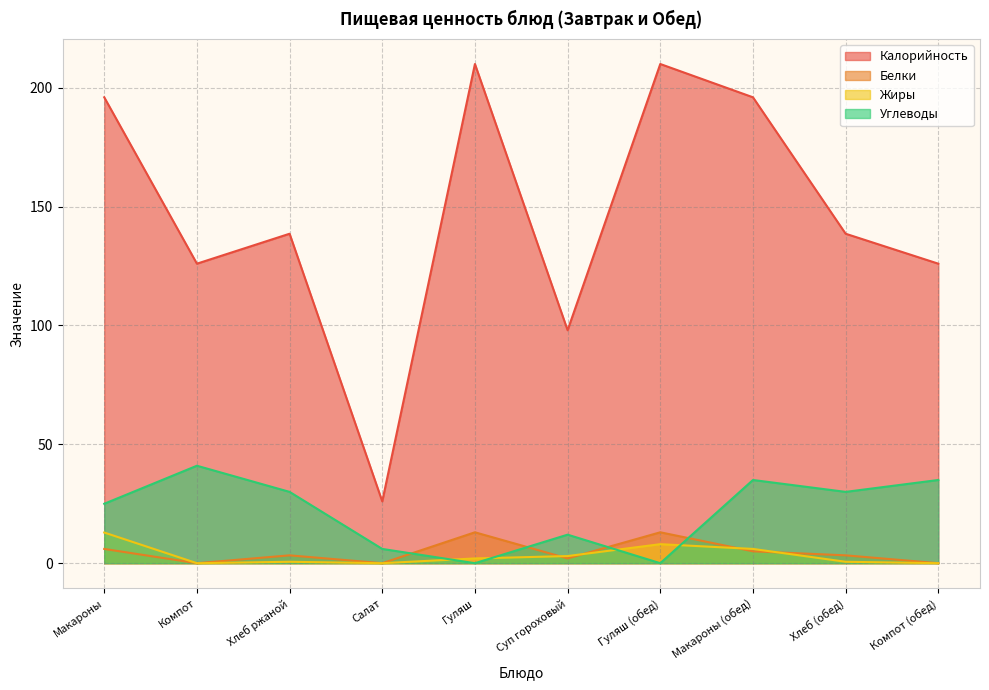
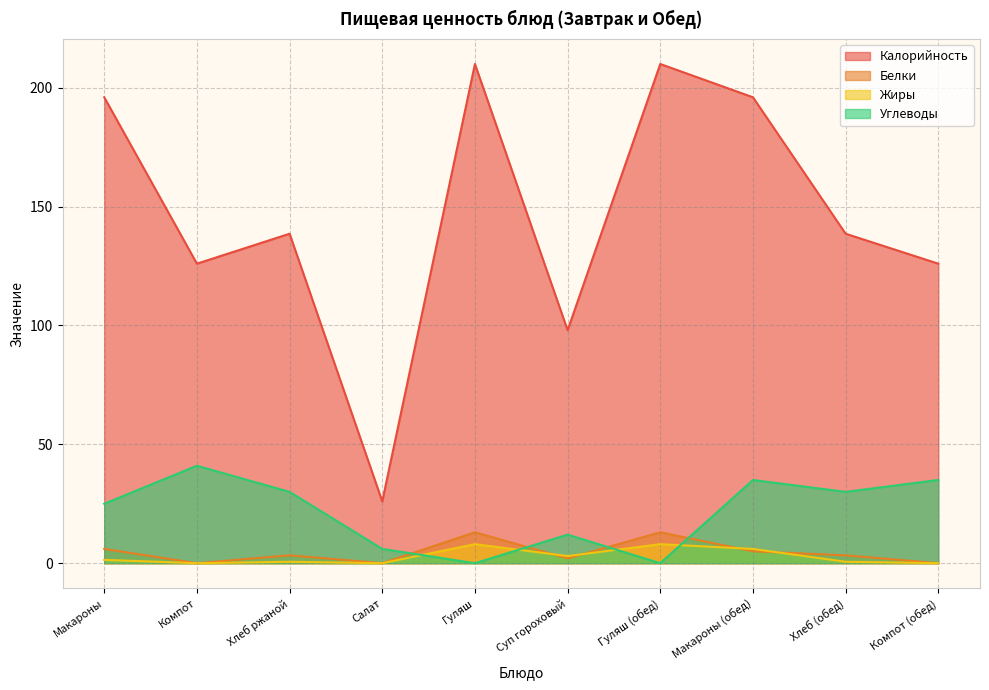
  {
    "Жиры": {
-     "Макароны": 13,
+     "Макароны": 1,
      "Хлеб ржаной": 1,
-     "Гуляш": 2,
+     "Гуляш": 8,
      "Гуляш (обед)": 8,
      "Хлеб (обед)": 1
    },
    "Углеводы": {
      "Макароны": 25,
      "Компот": 41,
      "Хлеб ржаной": 30,
      "Салат": 6,
      "Гуляш": 0,
      "Суп гороховый": 12,
      "Гуляш (обед)": 0,
      "Макароны (обед)": 35,
      "Хлеб (обед)": 30,
      "Компот (обед)": 35
    }
  }
